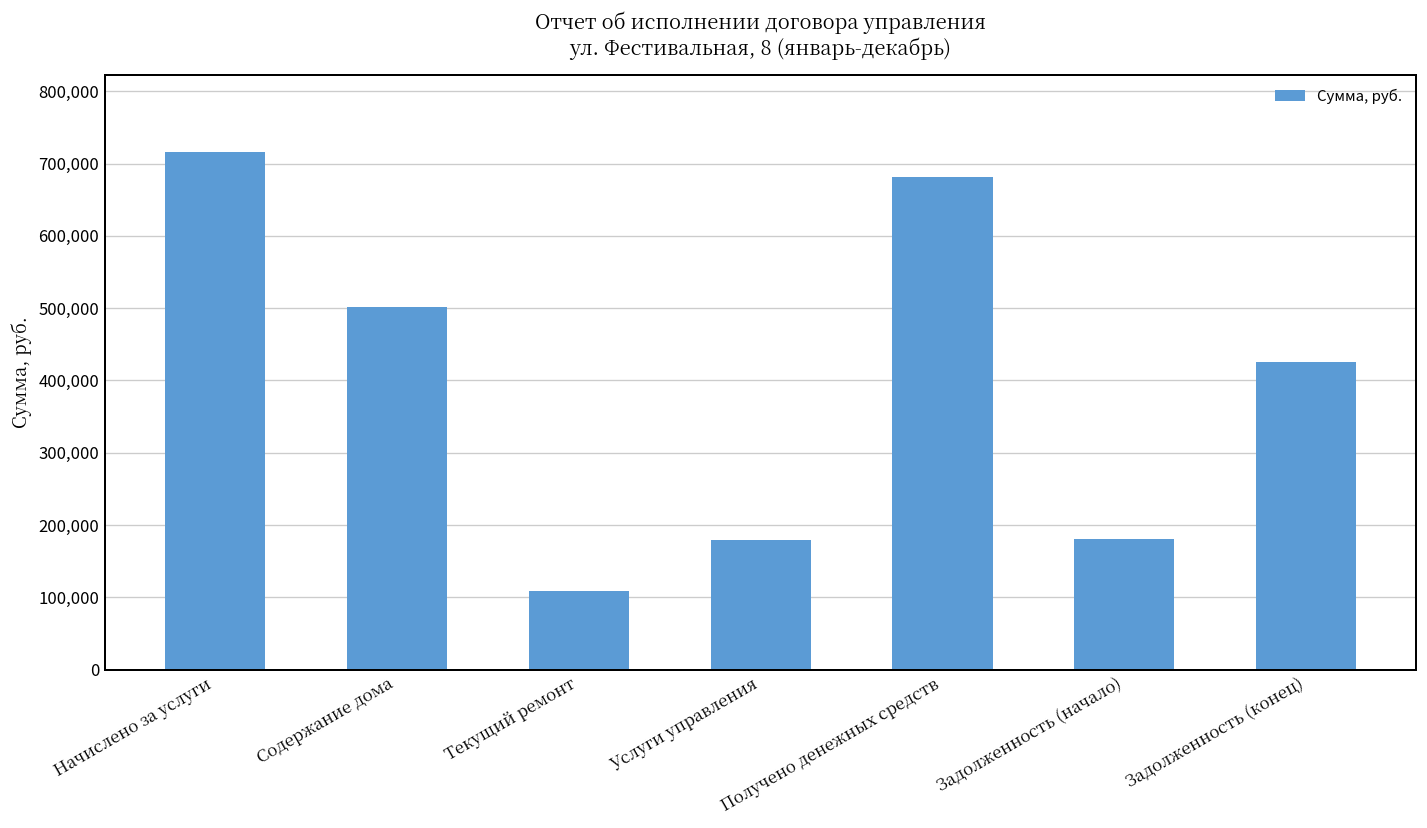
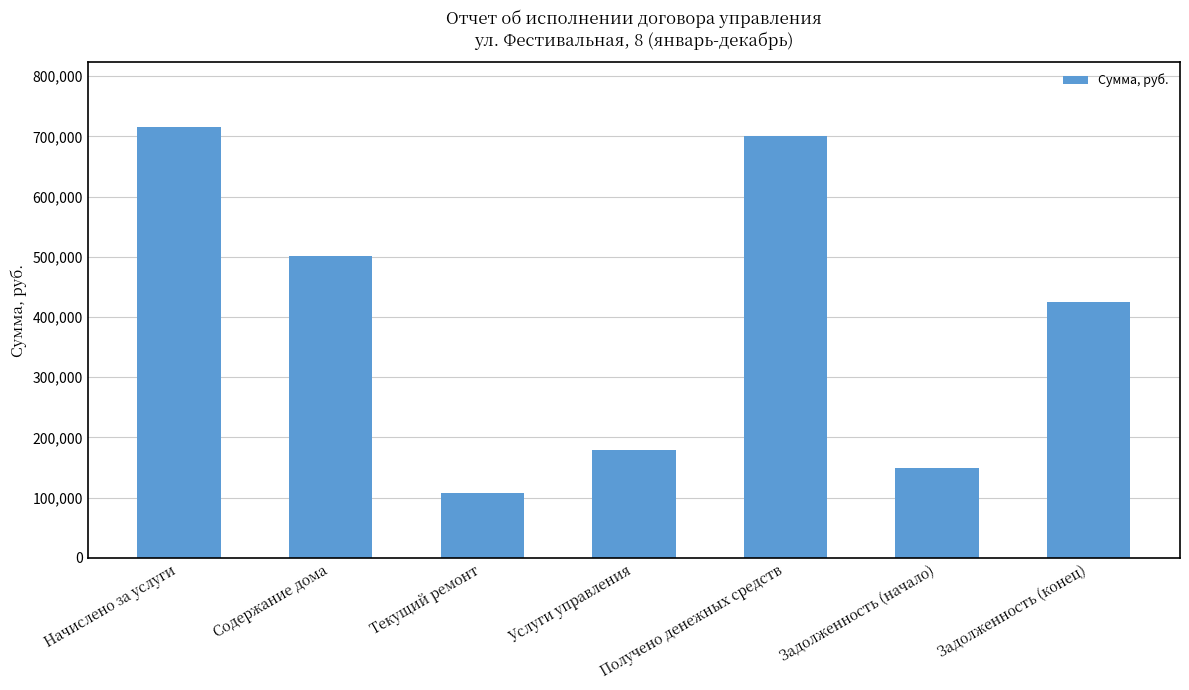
  {
    "Начислено за услуги": "720,000",
    "Содержание дома": "500,000",
    "Текущий ремонт": "110,000",
    "Услуги управления": "180,000",
-   "Получено денежных средств": "680,000",
-   "Задолженность (начало)": "180,000",
+   "Получено денежных средств": "700,000",
+   "Задолженность (начало)": "150,000",
    "Задолженность (конец)": "430,000"
  }
